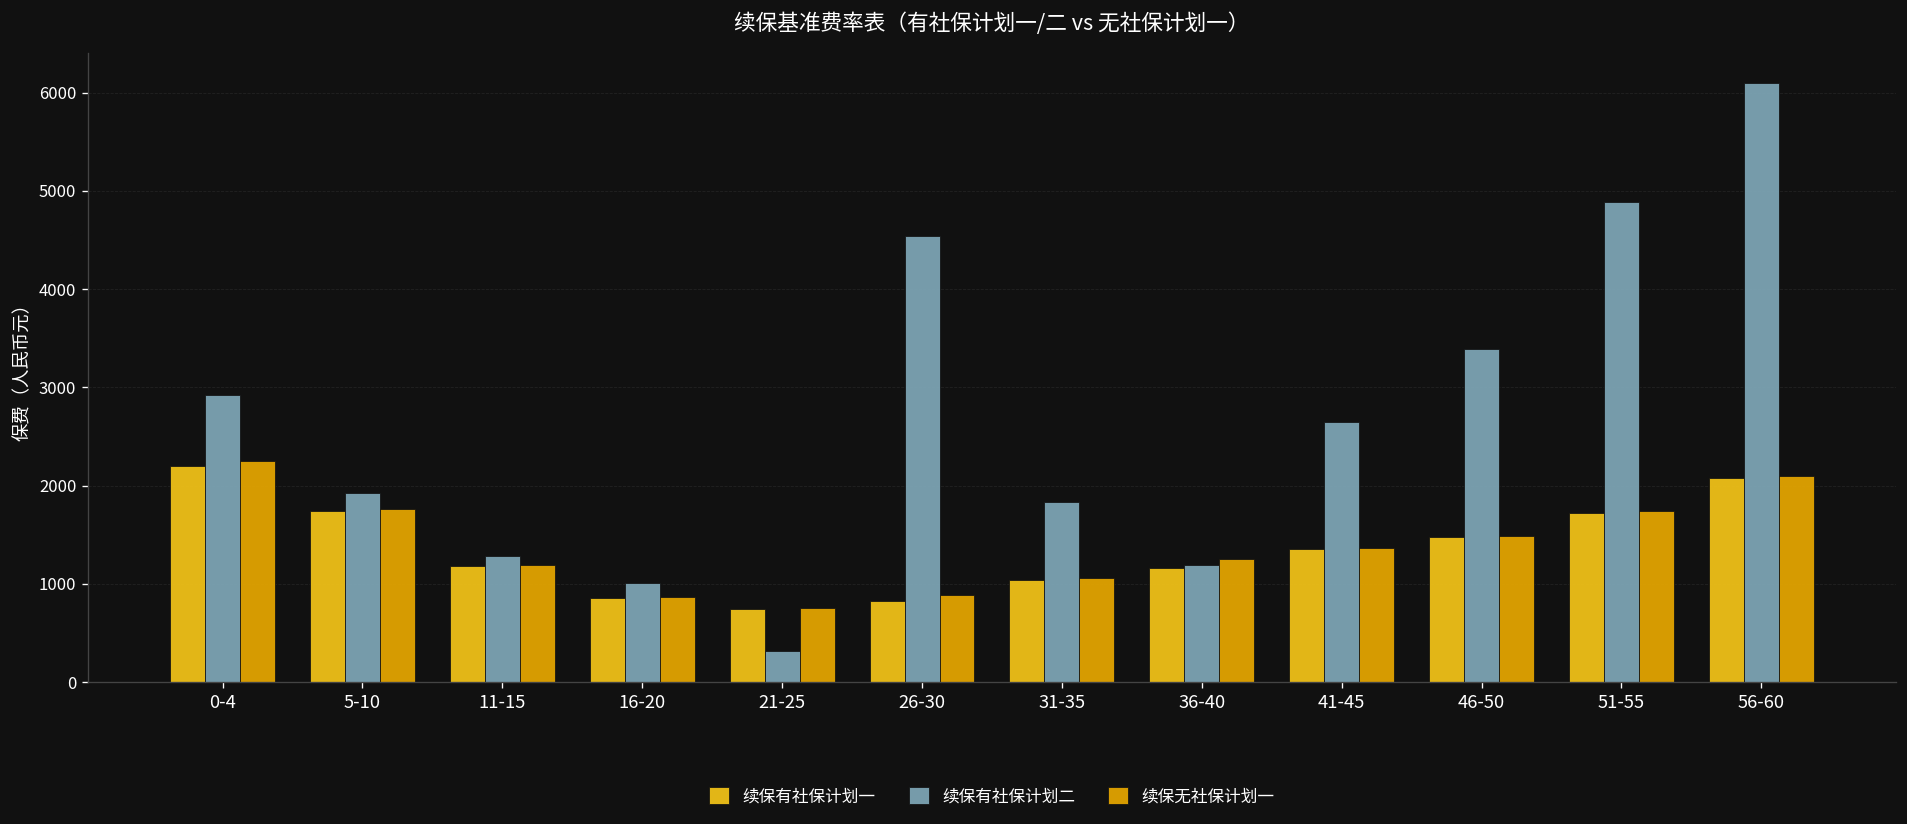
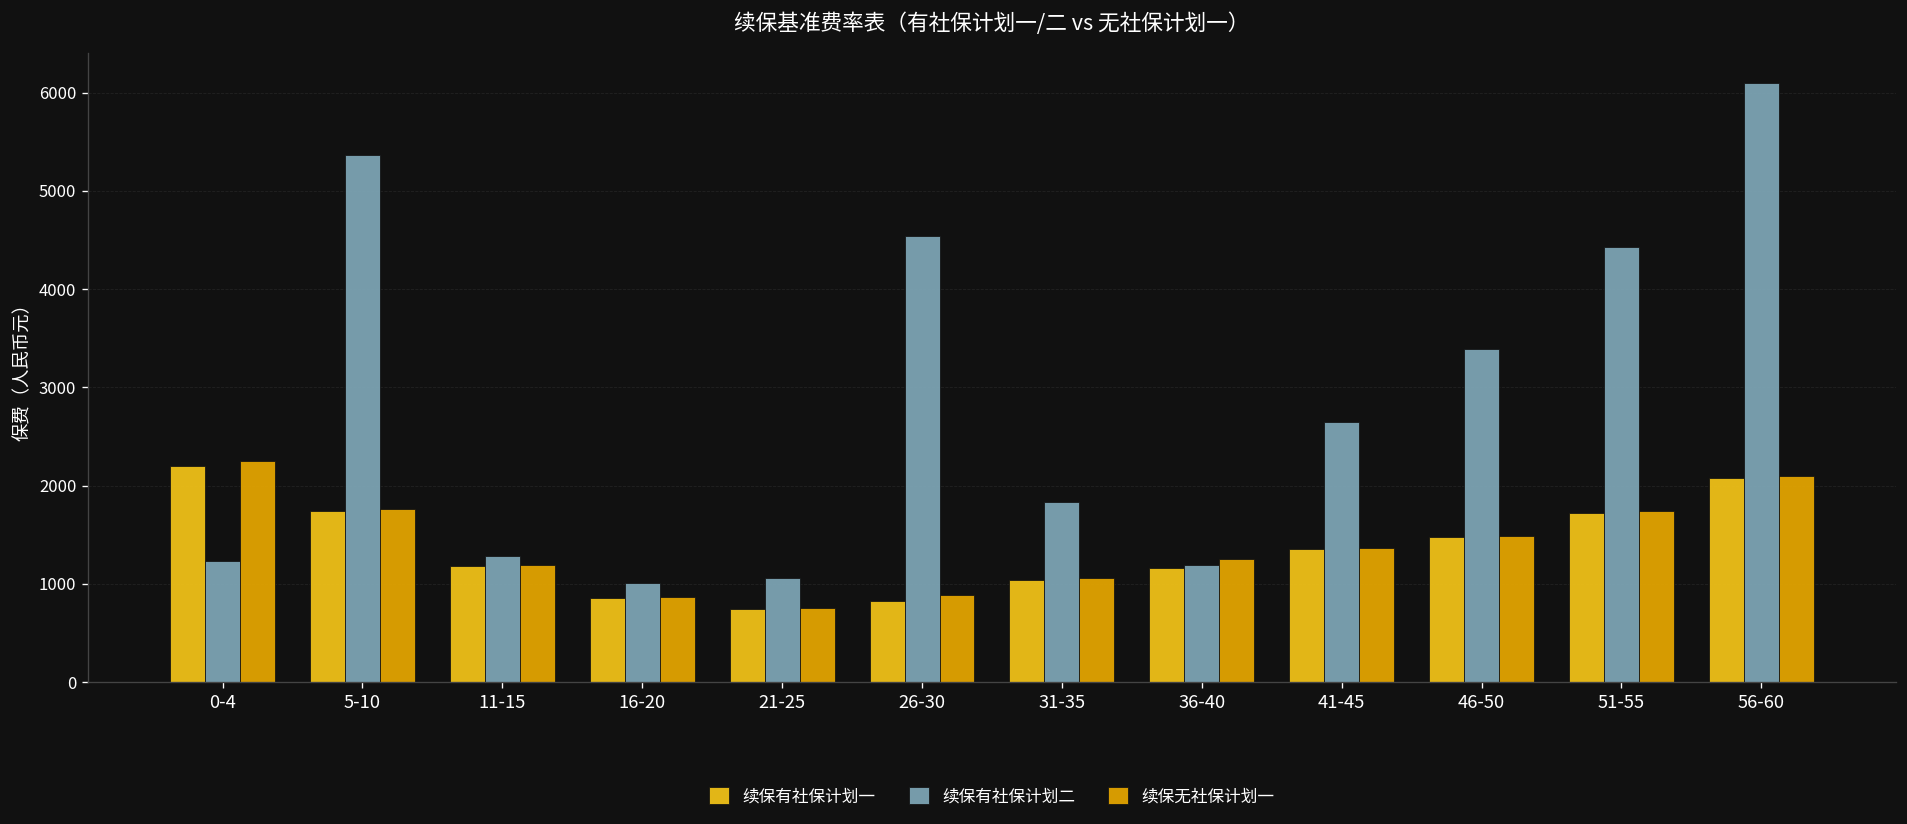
  {
    "续保有社保计划二": {
-     "0-4": 2900,
-     "5-10": 1900,
+     "0-4": 1200,
+     "5-10": 5400,
      "11-15": 1300,
      "16-20": 1000,
-     "21-25": 300,
+     "21-25": 1100,
      "26-30": 4500,
      "31-35": 1800,
      "36-40": 1200,
      "41-45": 2600,
      "46-50": 3400,
-     "51-55": 4900,
+     "51-55": 4400,
      "56-60": 6100
    }
  }
